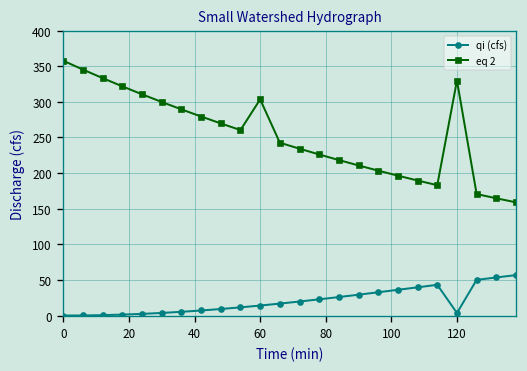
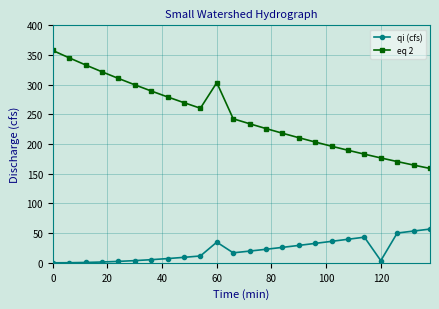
  {
    "qi (cfs)": {
      "0": 0,
-     "60": 10,
+     "60": 30,
      "120": 0
    },
    "eq 2": {
      "0": 360,
      "60": 300,
-     "120": 330
+     "120": 180
    }
  }
